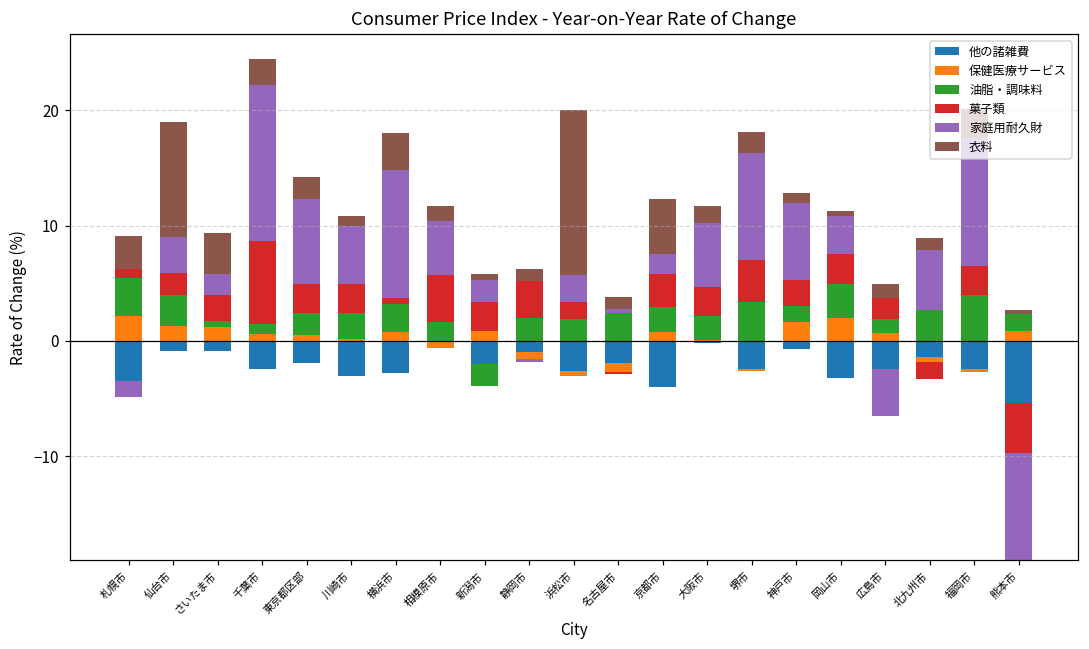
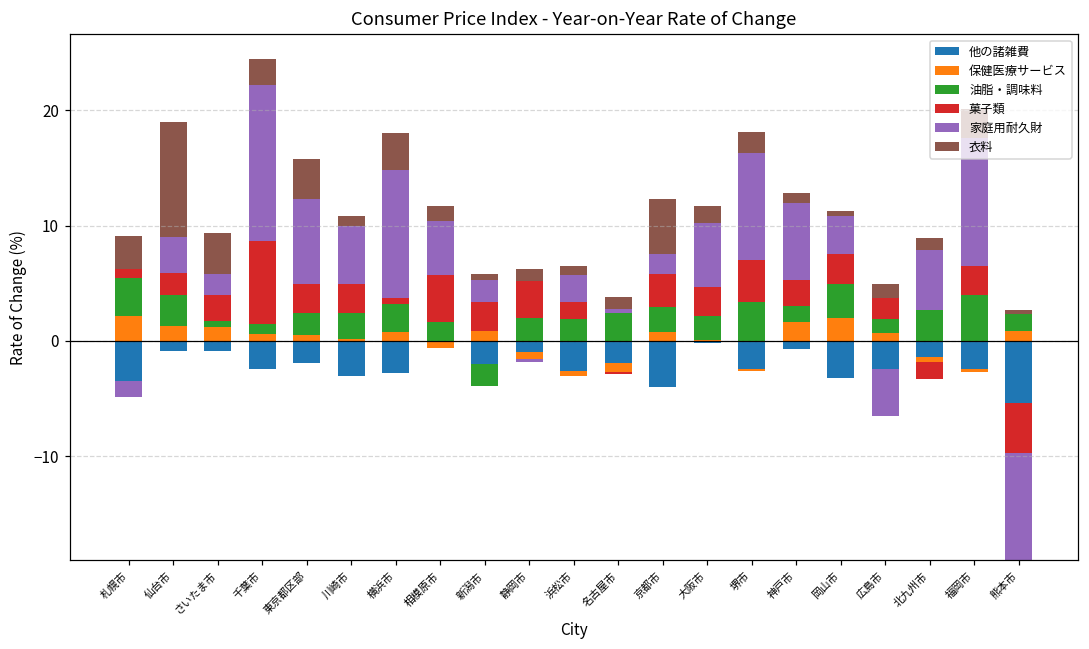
  {
    "衣料": {
      "札幌市": 2.9,
      "仙台市": 10.0,
      "さいたま市": 3.6,
      "千葉市": 2.2,
-     "東京都区部": 1.9,
+     "東京都区部": 3.5,
      "川崎市": 0.8,
      "横浜市": 3.2,
      "相模原市": 1.3,
      "新潟市": 0.5,
      "静岡市": 1.0,
-     "浜松市": 14.3,
+     "浜松市": 0.8,
      "名古屋市": 1.0,
      "京都市": 4.8,
      "大阪市": 1.5,
      "堺市": 1.8,
      "神戸市": 0.8,
      "岡山市": 0.5,
      "広島市": 1.2,
      "北九州市": 1.0,
      "熊本市": 0.4
    }
  }
